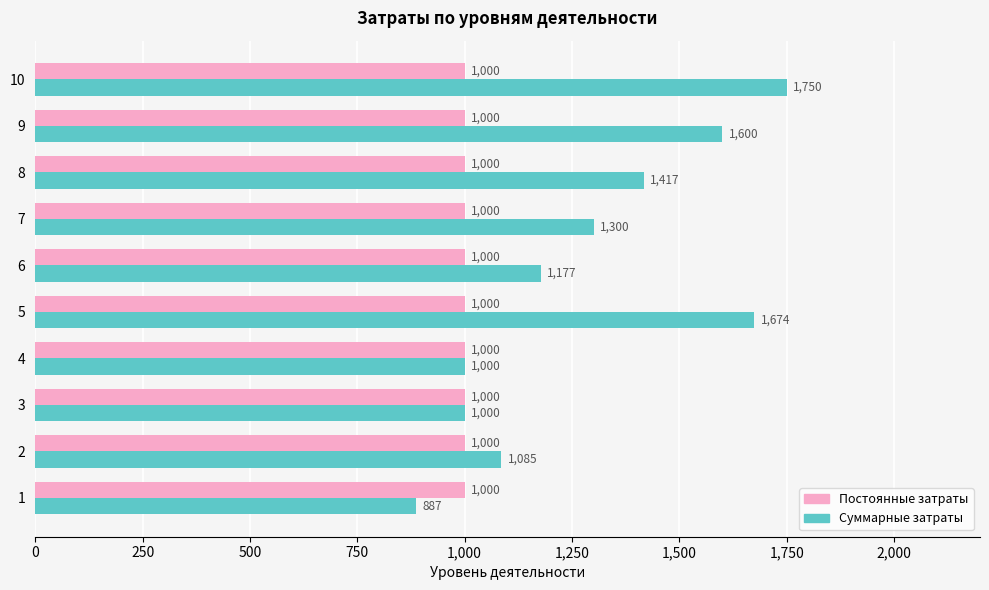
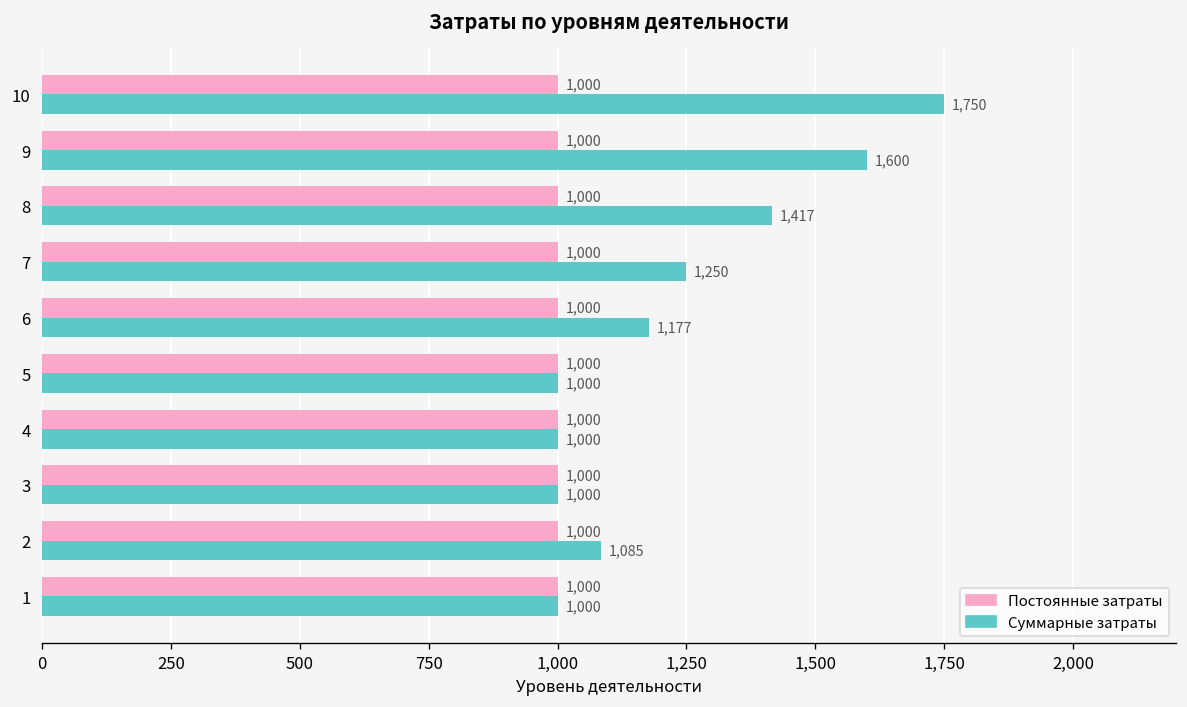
  {
    "Постоянные затраты": {
      "10": "1,000",
      "9": "1,000",
      "8": "1,000",
      "7": "1,000",
      "6": "1,000",
      "5": "1,000",
      "4": "1,000",
      "3": "1,000",
      "2": "1,000",
      "1": "1,000"
    },
    "Суммарные затраты": {
      "10": "1,750",
      "9": "1,600",
      "8": "1,417",
-     "7": "1,300",
+     "7": "1,250",
      "6": "1,177",
-     "5": "1,674",
+     "5": "1,000",
      "4": "1,000",
      "3": "1,000",
      "2": "1,085",
-     "1": "887"
+     "1": "1,000"
    }
  }
